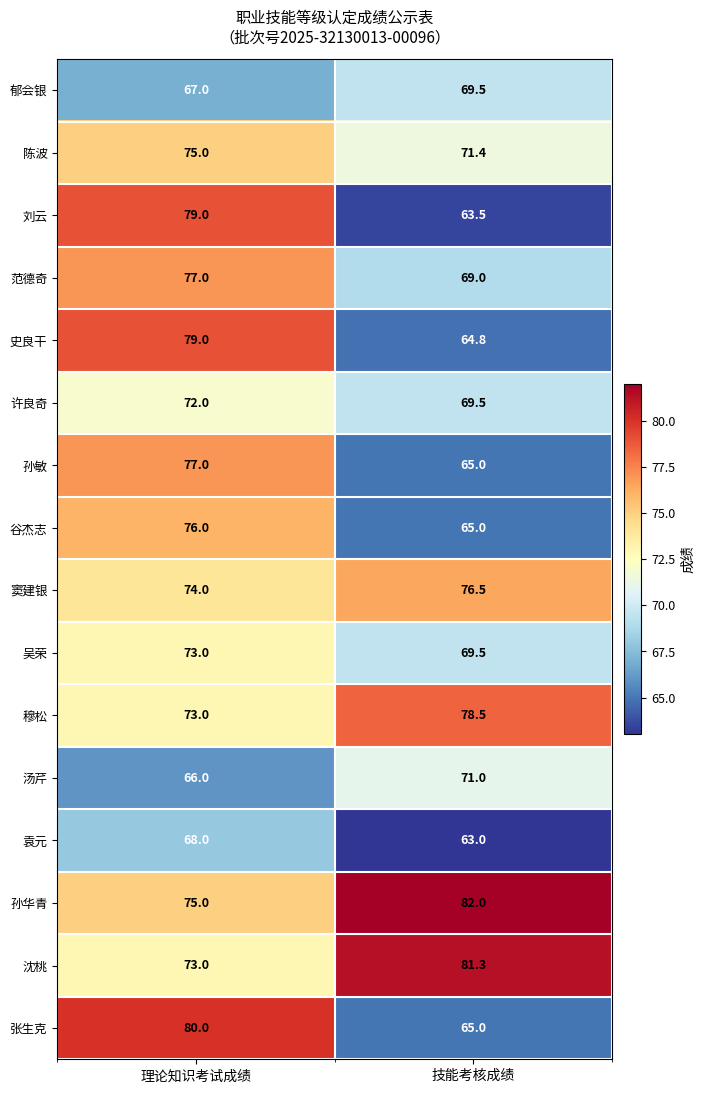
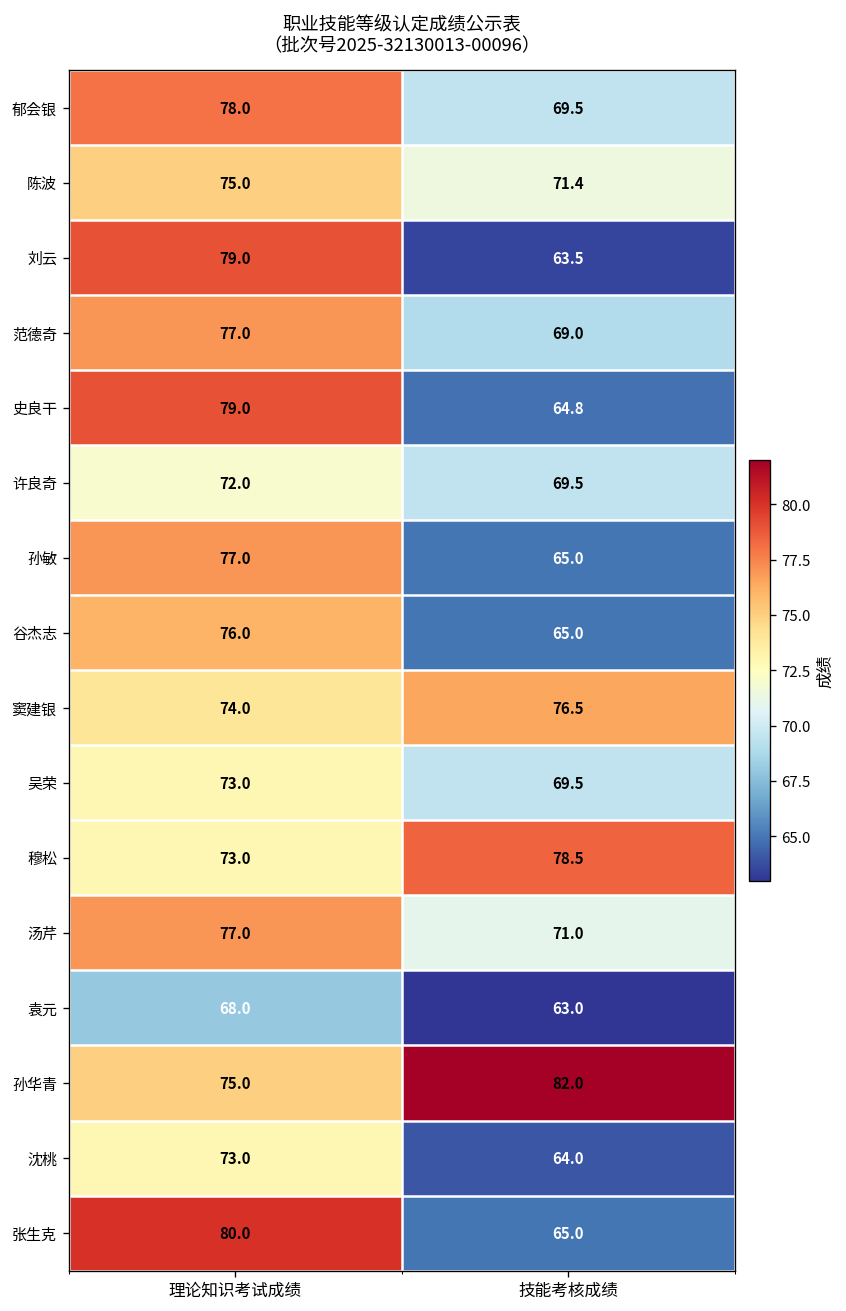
  {
    "郁会银": {
-     "理论知识考试成绩": 67.0,
+     "理论知识考试成绩": 78.0,
      "技能考核成绩": 69.5
    },
    "陈波": {
      "理论知识考试成绩": 75.0,
      "技能考核成绩": 71.4
    },
    "刘云": {
      "理论知识考试成绩": 79.0,
      "技能考核成绩": 63.5
    },
    "范德奇": {
      "理论知识考试成绩": 77.0,
      "技能考核成绩": 69.0
    },
    "史良干": {
      "理论知识考试成绩": 79.0,
      "技能考核成绩": 64.8
    },
    "许良奇": {
      "理论知识考试成绩": 72.0,
      "技能考核成绩": 69.5
    },
    "孙敏": {
      "理论知识考试成绩": 77.0,
      "技能考核成绩": 65.0
    },
    "谷杰志": {
      "理论知识考试成绩": 76.0,
      "技能考核成绩": 65.0
    },
    "窦建银": {
      "理论知识考试成绩": 74.0,
      "技能考核成绩": 76.5
    },
    "吴荣": {
      "理论知识考试成绩": 73.0,
      "技能考核成绩": 69.5
    },
    "穆松": {
      "理论知识考试成绩": 73.0,
      "技能考核成绩": 78.5
    },
    "汤芹": {
-     "理论知识考试成绩": 66.0,
+     "理论知识考试成绩": 77.0,
      "技能考核成绩": 71.0
    },
    "袁元": {
      "理论知识考试成绩": 68.0,
      "技能考核成绩": 63.0
    },
    "孙华青": {
      "理论知识考试成绩": 75.0,
      "技能考核成绩": 82.0
    },
    "沈桃": {
      "理论知识考试成绩": 73.0,
-     "技能考核成绩": 81.3
+     "技能考核成绩": 64.0
    },
    "张生克": {
      "理论知识考试成绩": 80.0,
      "技能考核成绩": 65.0
    }
  }
